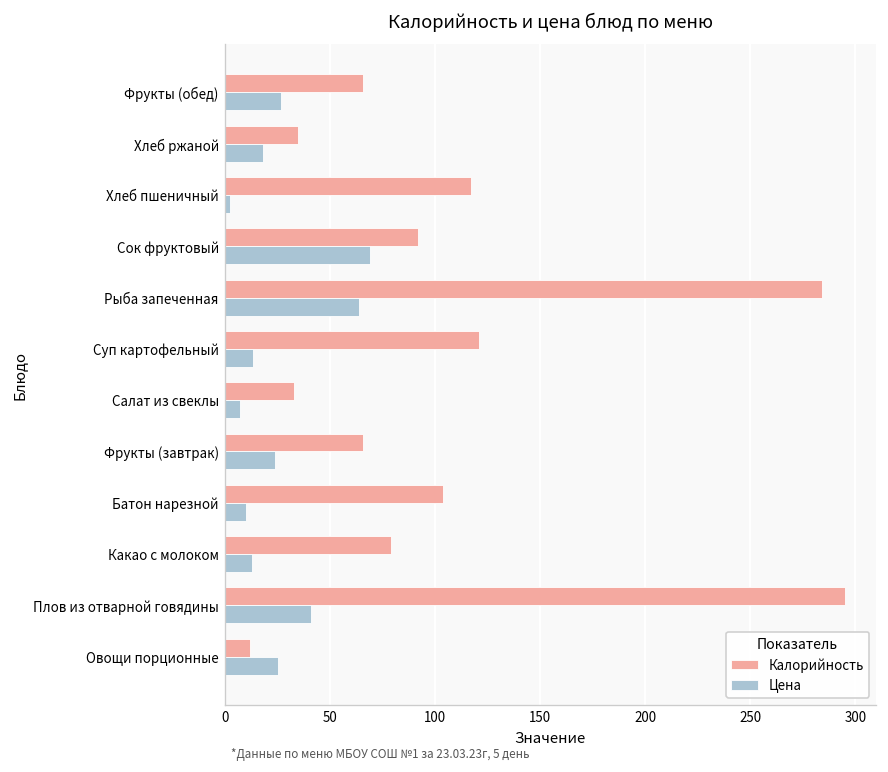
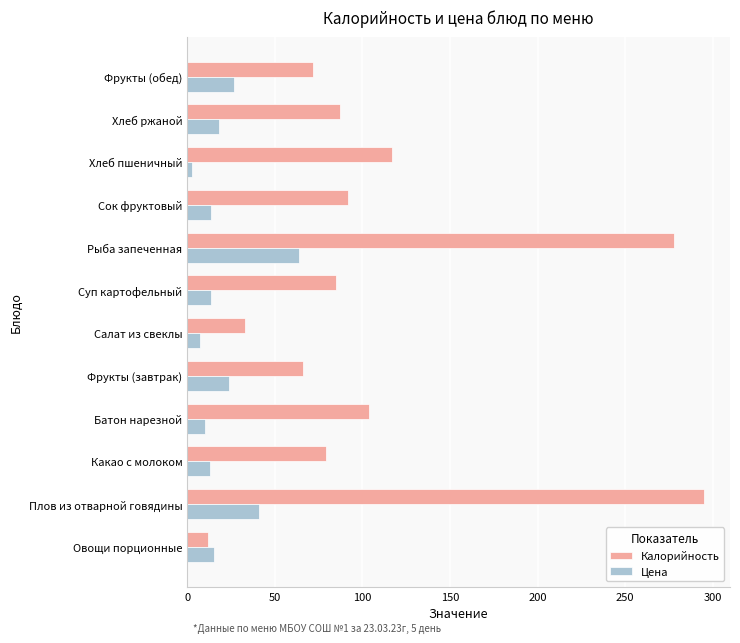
  {
    "Калорийность": {
-     "Фрукты (обед)": 66,
-     "Хлеб ржаной": 35,
+     "Фрукты (обед)": 72,
+     "Хлеб ржаной": 87,
      "Хлеб пшеничный": 117,
      "Сок фруктовый": 92,
-     "Рыба запеченная": 284,
-     "Суп картофельный": 121,
+     "Рыба запеченная": 278,
+     "Суп картофельный": 85,
      "Салат из свеклы": 33,
      "Фрукты (завтрак)": 66,
      "Батон нарезной": 104,
      "Какао с молоком": 79,
      "Плов из отварной говядины": 295,
      "Овощи порционные": 12
    },
    "Цена": {
      "Фрукты (обед)": 27,
      "Хлеб ржаной": 18,
      "Хлеб пшеничный": 2,
-     "Сок фруктовый": 69,
+     "Сок фруктовый": 14,
      "Рыба запеченная": 64,
      "Суп картофельный": 14,
      "Салат из свеклы": 7,
      "Фрукты (завтрак)": 24,
      "Батон нарезной": 10,
      "Какао с молоком": 13,
      "Плов из отварной говядины": 41,
-     "Овощи порционные": 25
+     "Овощи порционные": 15
    }
  }
